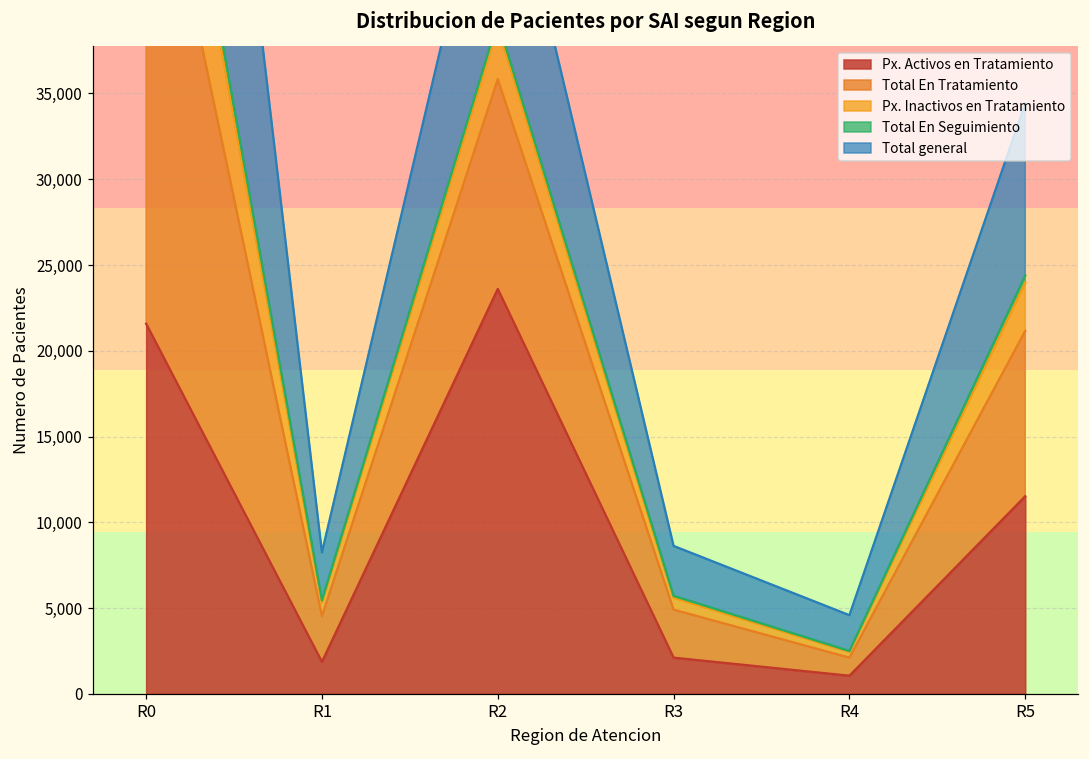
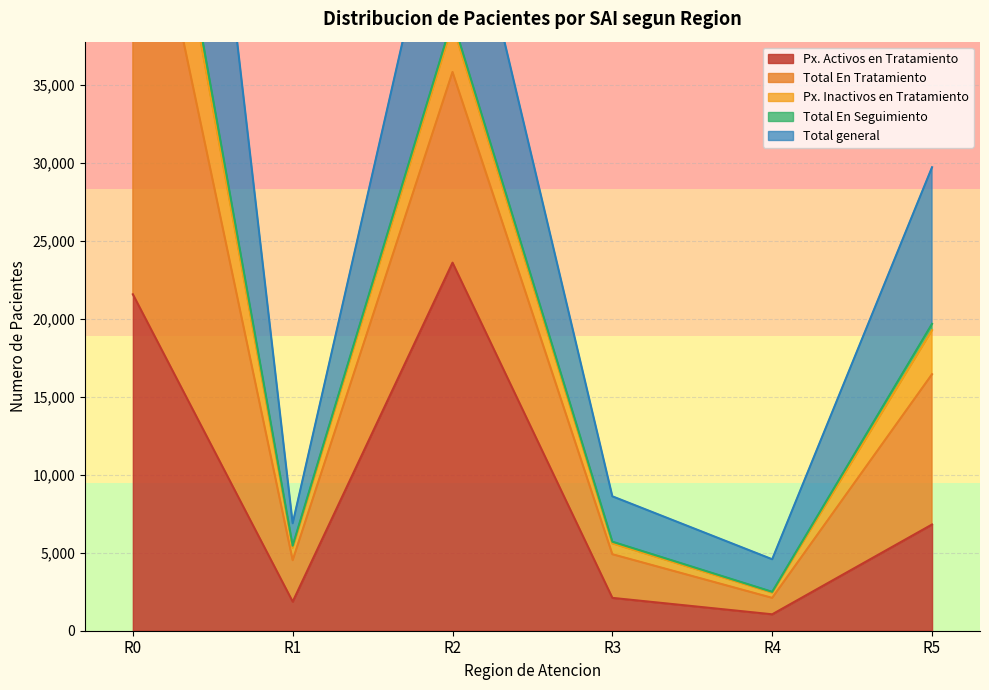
  {
    "Px. Activos en Tratamiento": {
      "R0": "21,600",
      "R1": "1,900",
      "R2": "23,600",
      "R3": "2,100",
      "R4": "1,100",
-     "R5": "11,500"
+     "R5": "6,800"
    },
    "Total En Seguimiento": {
      "R5": "400"
    },
    "Total general": {
-     "R1": "2,800",
+     "R1": "1,400",
      "R3": "2,900",
      "R4": "2,100"
    }
  }
